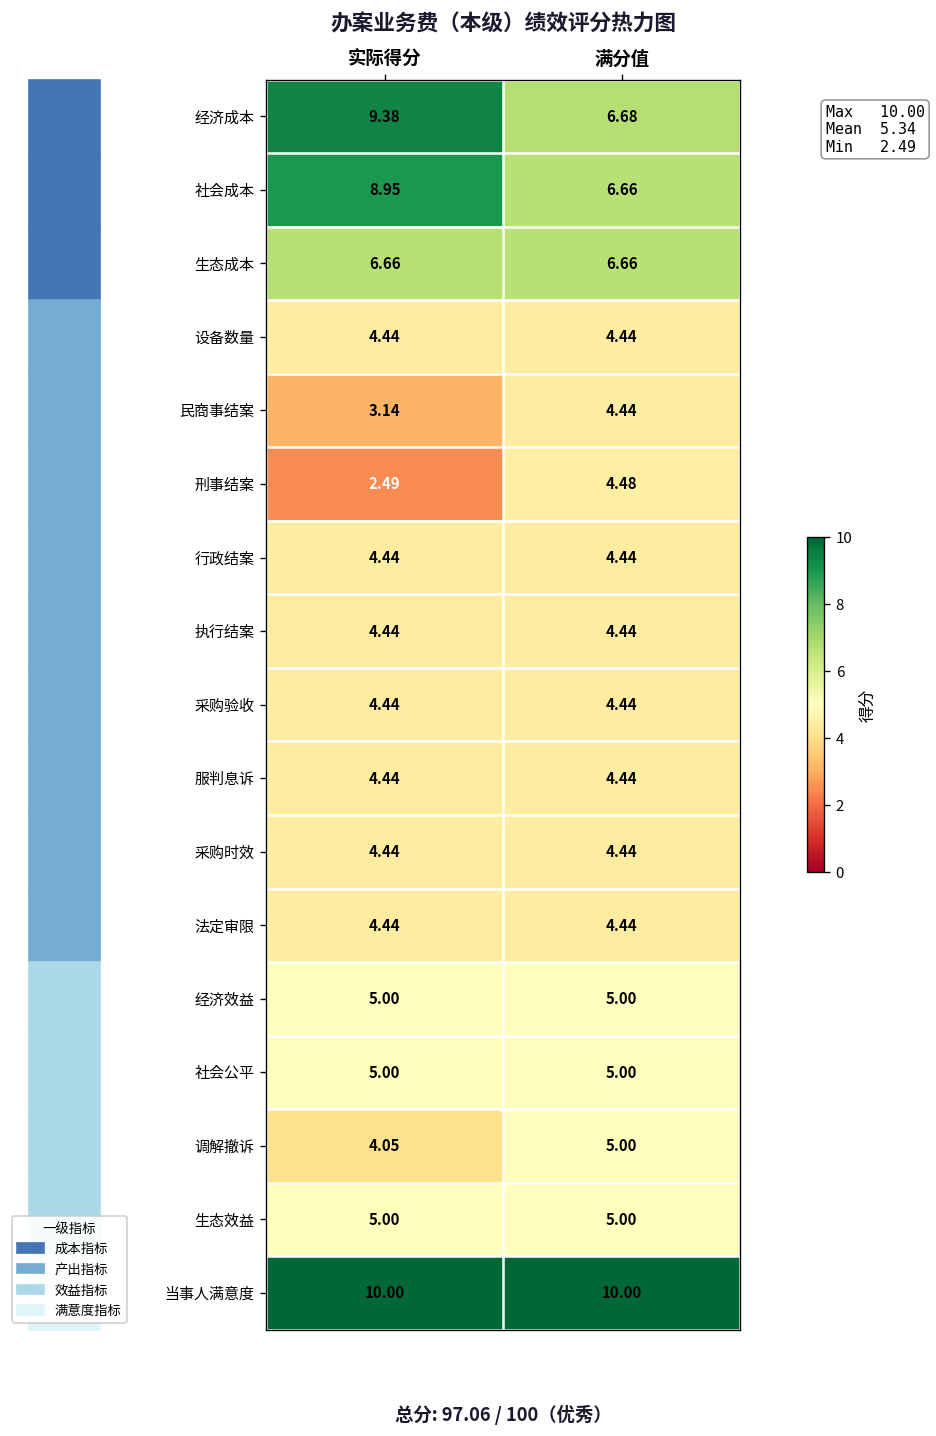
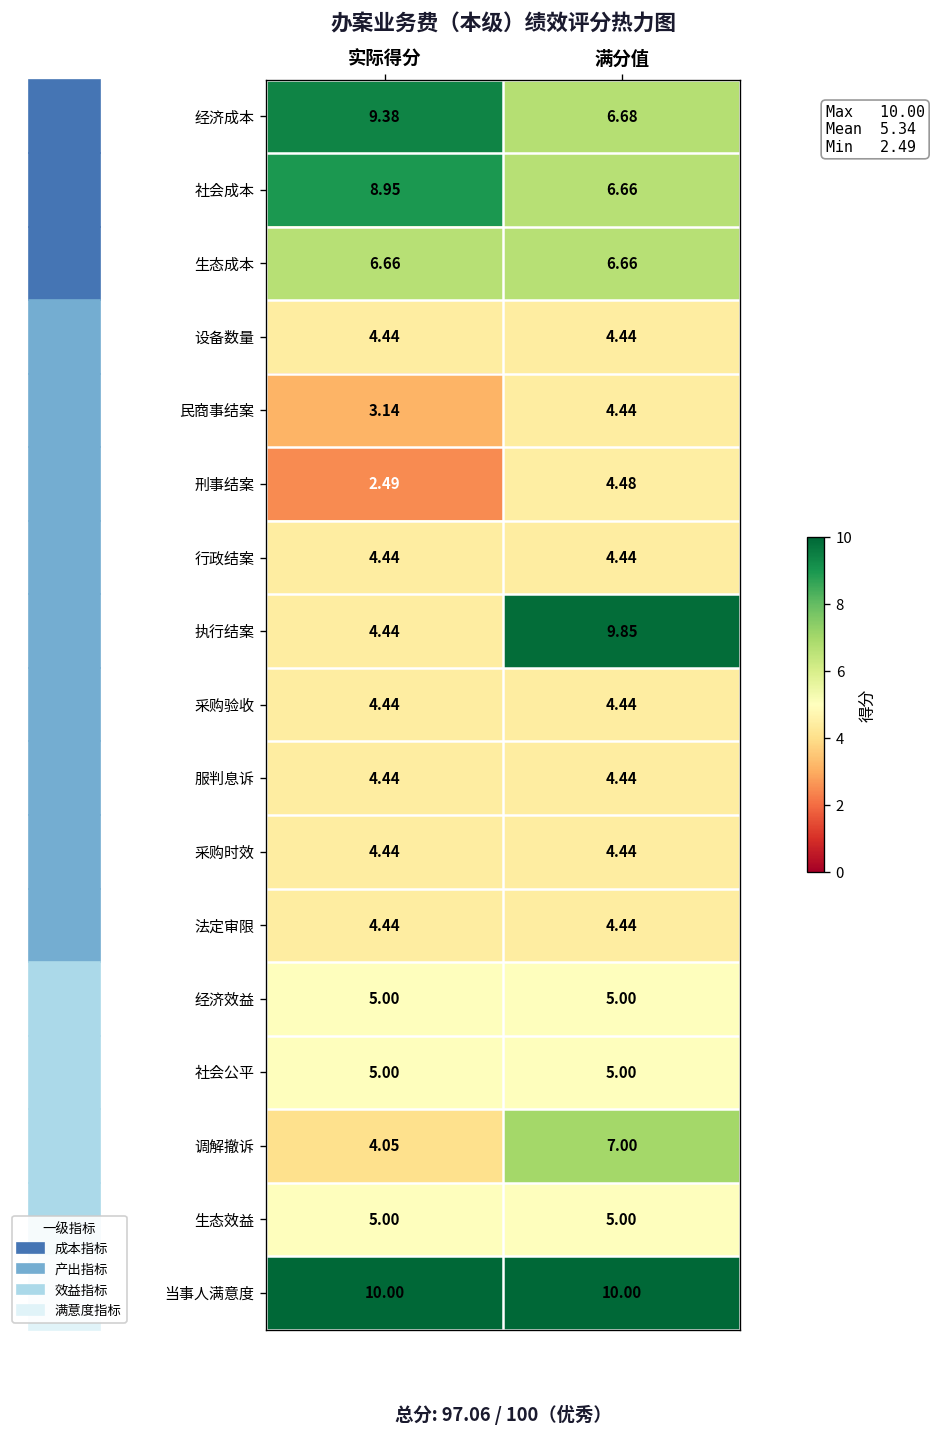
  {
    "经济成本": {
      "实际得分": 9.38,
      "满分值": 6.68
    },
    "社会成本": {
      "实际得分": 8.95,
      "满分值": 6.66
    },
    "生态成本": {
      "实际得分": 6.66,
      "满分值": 6.66
    },
    "设备数量": {
      "实际得分": 4.44,
      "满分值": 4.44
    },
    "民商事结案": {
      "实际得分": 3.14,
      "满分值": 4.44
    },
    "刑事结案": {
      "实际得分": 2.49,
      "满分值": 4.48
    },
    "行政结案": {
      "实际得分": 4.44,
      "满分值": 4.44
    },
    "执行结案": {
      "实际得分": 4.44,
-     "满分值": 4.44
+     "满分值": 9.85
    },
    "采购验收": {
      "实际得分": 4.44,
      "满分值": 4.44
    },
    "服判息诉": {
      "实际得分": 4.44,
      "满分值": 4.44
    },
    "采购时效": {
      "实际得分": 4.44,
      "满分值": 4.44
    },
    "法定审限": {
      "实际得分": 4.44,
      "满分值": 4.44
    },
    "经济效益": {
      "实际得分": 5.00,
      "满分值": 5.00
    },
    "社会公平": {
      "实际得分": 5.00,
      "满分值": 5.00
    },
    "调解撤诉": {
      "实际得分": 4.05,
-     "满分值": 5.00
+     "满分值": 7.00
    },
    "生态效益": {
      "实际得分": 5.00,
      "满分值": 5.00
    },
    "当事人满意度": {
      "实际得分": 10.00,
      "满分值": 10.00
    }
  }
